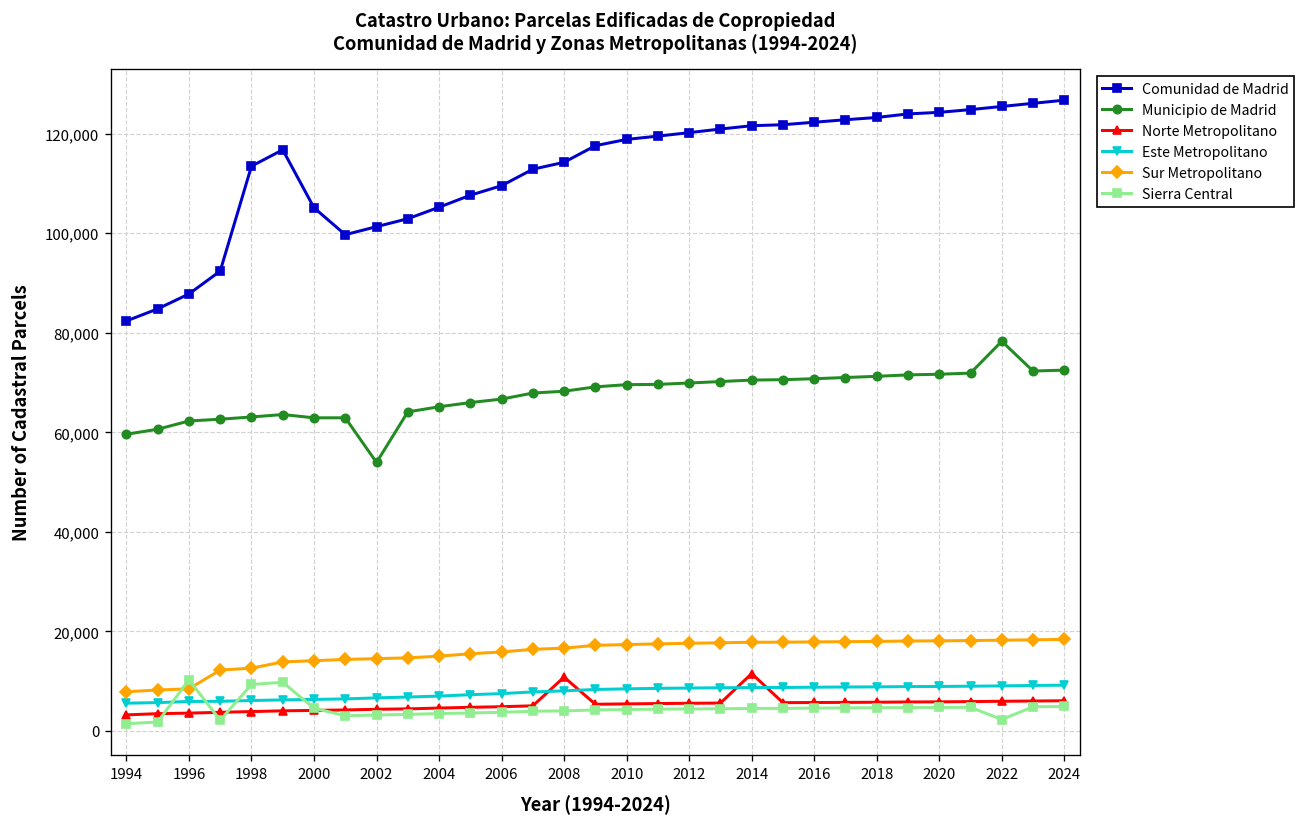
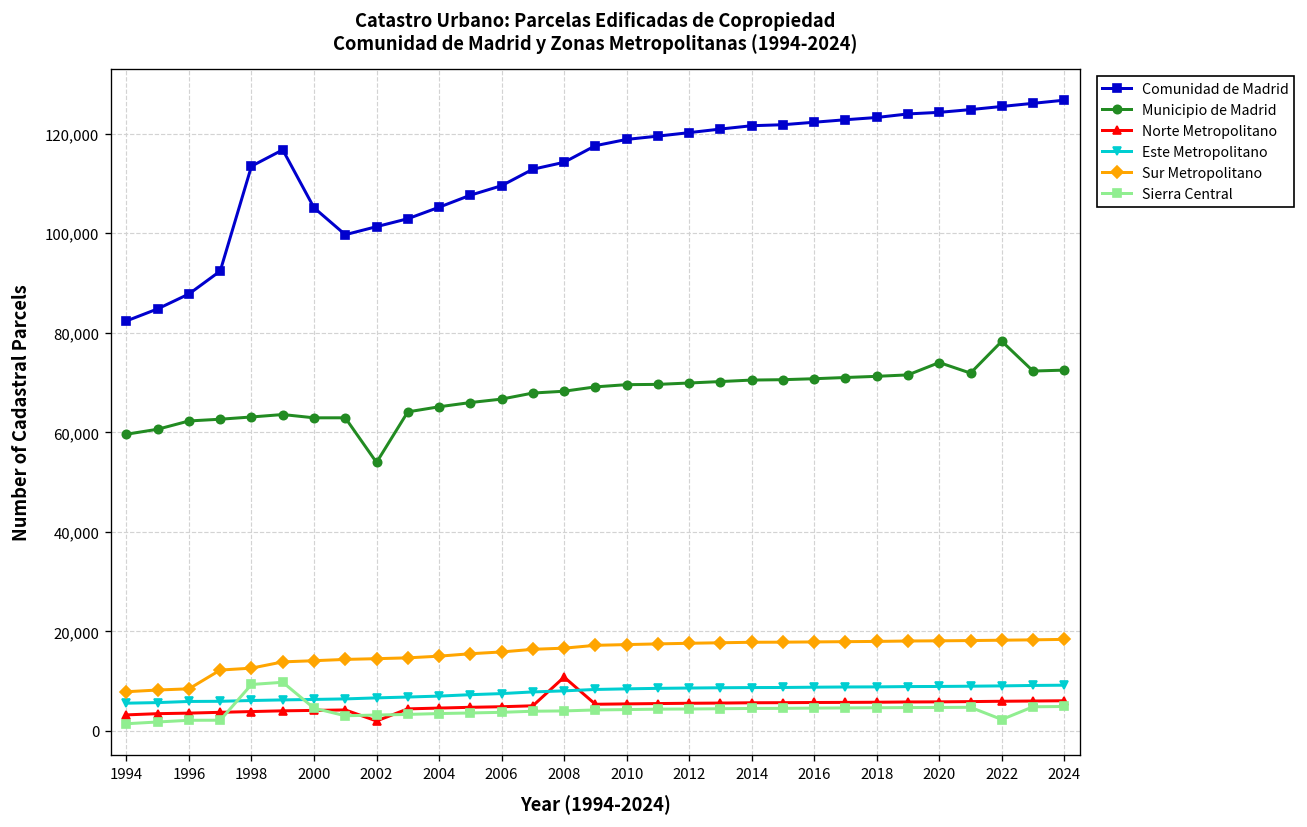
  {
    "Comunidad de Madrid": {
      "1994": "82,000",
      "1996": "88,000",
      "1998": "113,000",
      "2000": "105,000",
      "2002": "101,000",
      "2004": "105,000",
      "2006": "110,000",
      "2008": "114,000",
      "2010": "119,000",
      "2012": "120,000",
      "2014": "122,000",
      "2016": "122,000",
      "2018": "123,000",
      "2020": "124,000",
      "2022": "125,000",
      "2024": "127,000"
    },
    "Municipio de Madrid": {
      "1994": "60,000",
      "1996": "62,000",
      "1998": "63,000",
      "2000": "63,000",
      "2002": "54,000",
      "2004": "65,000",
      "2006": "67,000",
      "2008": "68,000",
      "2010": "70,000",
      "2012": "70,000",
      "2014": "70,000",
      "2016": "71,000",
      "2018": "71,000",
-     "2020": "72,000",
+     "2020": "74,000",
      "2022": "78,000",
      "2024": "72,000"
    },
    "Norte Metropolitano": {
      "1994": "3,000",
      "1996": "4,000",
      "1998": "4,000",
-     "2002": "4,000",
+     "2002": "2,000",
      "2004": "5,000",
      "2006": "5,000",
      "2008": "11,000",
      "2010": "5,000",
      "2012": "6,000",
-     "2014": "12,000",
+     "2014": "6,000",
      "2016": "6,000",
      "2018": "6,000",
      "2020": "6,000",
      "2022": "6,000",
      "2024": "6,000"
    },
    "Este Metropolitano": {
      "1994": "6,000",
      "1996": "6,000",
      "1998": "6,000",
      "2000": "6,000",
      "2002": "7,000",
      "2004": "7,000",
      "2006": "8,000",
      "2008": "8,000",
      "2010": "8,000",
      "2012": "9,000",
      "2014": "9,000",
      "2016": "9,000",
      "2018": "9,000",
      "2020": "9,000",
      "2022": "9,000",
      "2024": "9,000"
    },
    "Sur Metropolitano": {
      "1994": "8,000",
      "1996": "8,000",
      "1998": "13,000",
      "2000": "14,000",
      "2002": "15,000",
      "2004": "15,000",
      "2006": "16,000",
      "2008": "17,000",
      "2010": "17,000",
      "2012": "18,000",
      "2014": "18,000",
      "2016": "18,000",
      "2018": "18,000",
      "2020": "18,000",
      "2022": "18,000",
      "2024": "18,000"
    },
    "Sierra Central": {
      "1994": "1,000",
-     "1996": "10,000",
+     "1996": "2,000",
      "1998": "9,000",
      "2002": "3,000",
      "2004": "3,000",
      "2006": "4,000",
      "2008": "4,000",
      "2010": "4,000",
      "2012": "4,000",
      "2014": "5,000",
      "2016": "5,000",
      "2018": "5,000",
      "2020": "5,000",
      "2022": "2,000",
      "2024": "5,000"
    }
  }
